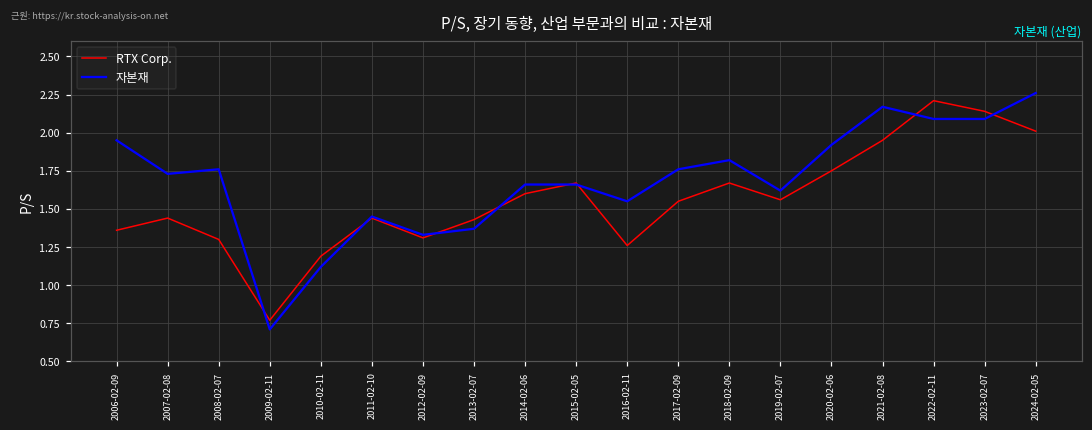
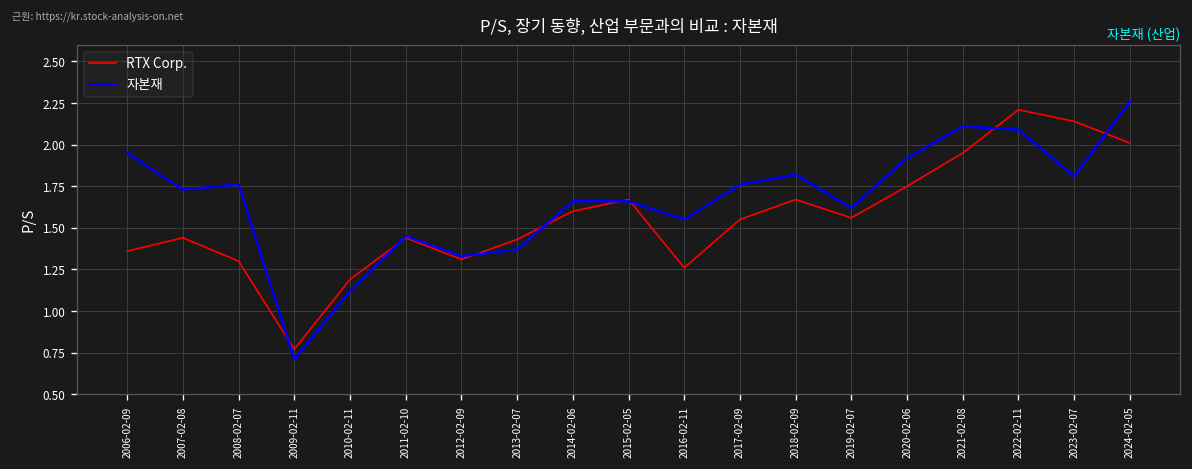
  {
    "RTX Corp.": {
      "2006-02-09": 1.36,
      "2007-02-08": 1.44,
      "2008-02-07": 1.30,
      "2009-02-11": 0.77,
      "2010-02-11": 1.19,
      "2012-02-09": 1.31,
      "2013-02-07": 1.43,
      "2014-02-06": 1.60,
      "2016-02-11": 1.26,
      "2017-02-09": 1.55,
      "2018-02-09": 1.67,
      "2019-02-07": 1.56,
      "2020-02-06": 1.75,
      "2021-02-08": 1.95,
      "2022-02-11": 2.21,
      "2023-02-07": 2.14,
      "2024-02-05": 2.01
    },
    "자본재": {
      "2006-02-09": 1.95,
      "2007-02-08": 1.73,
      "2008-02-07": 1.76,
      "2009-02-11": 0.71,
      "2010-02-11": 1.12,
      "2012-02-09": 1.33,
      "2013-02-07": 1.37,
      "2014-02-06": 1.66,
      "2016-02-11": 1.55,
      "2017-02-09": 1.76,
      "2018-02-09": 1.82,
      "2019-02-07": 1.62,
      "2020-02-06": 1.92,
-     "2021-02-08": 2.17,
+     "2021-02-08": 2.11,
      "2022-02-11": 2.09,
-     "2023-02-07": 2.09,
+     "2023-02-07": 1.81,
      "2024-02-05": 2.26
    }
  }
